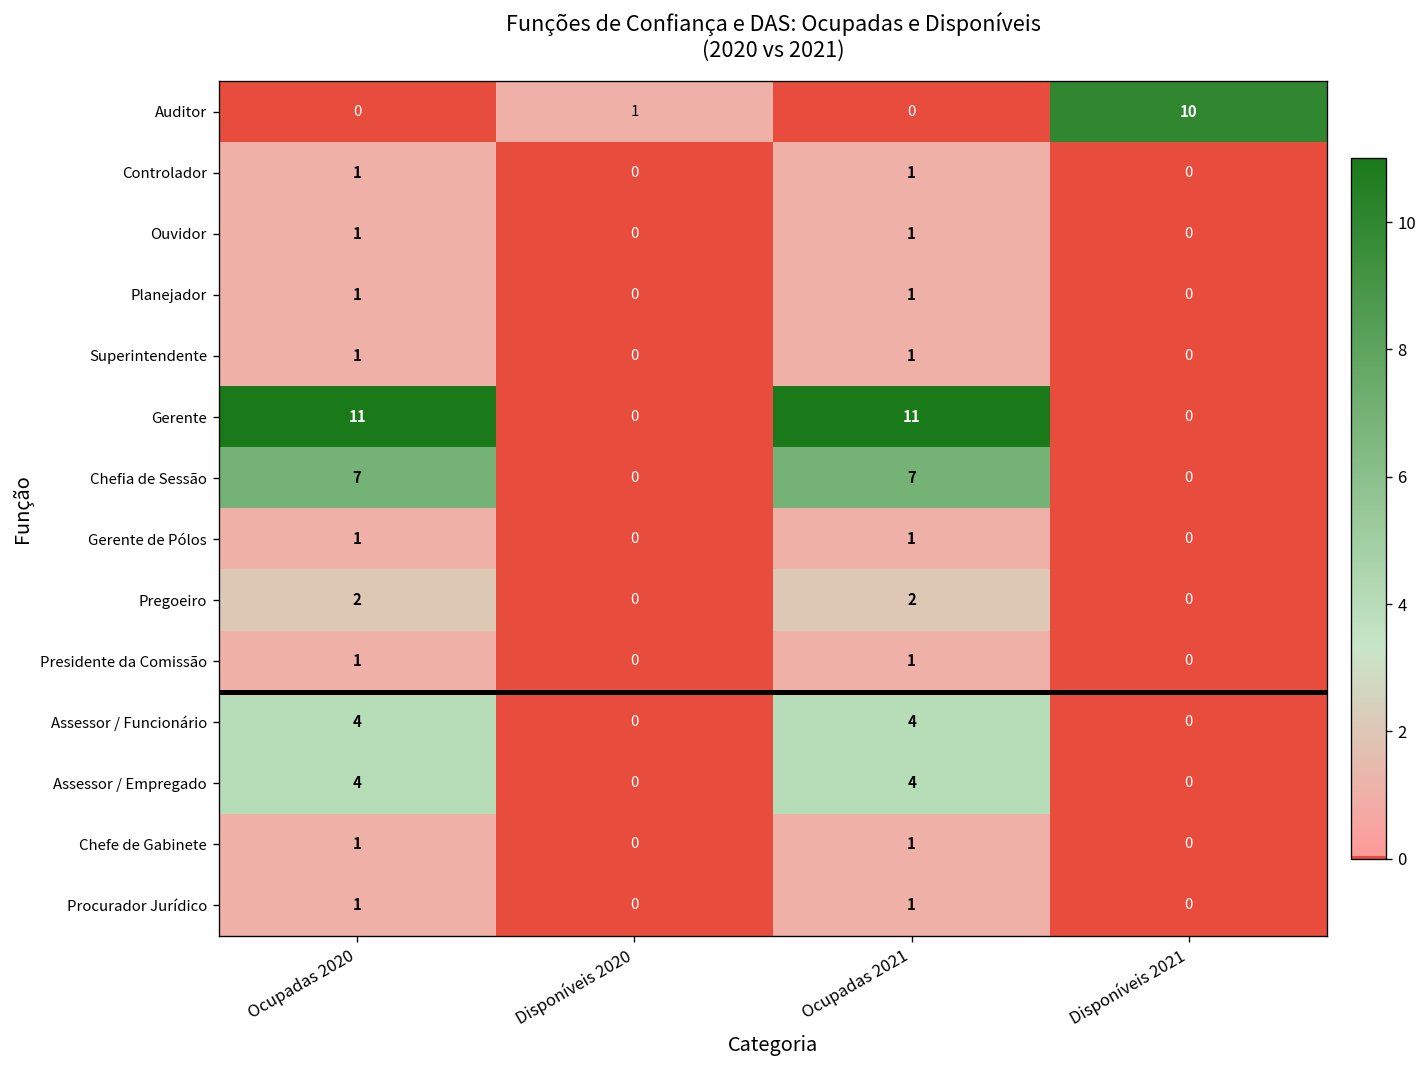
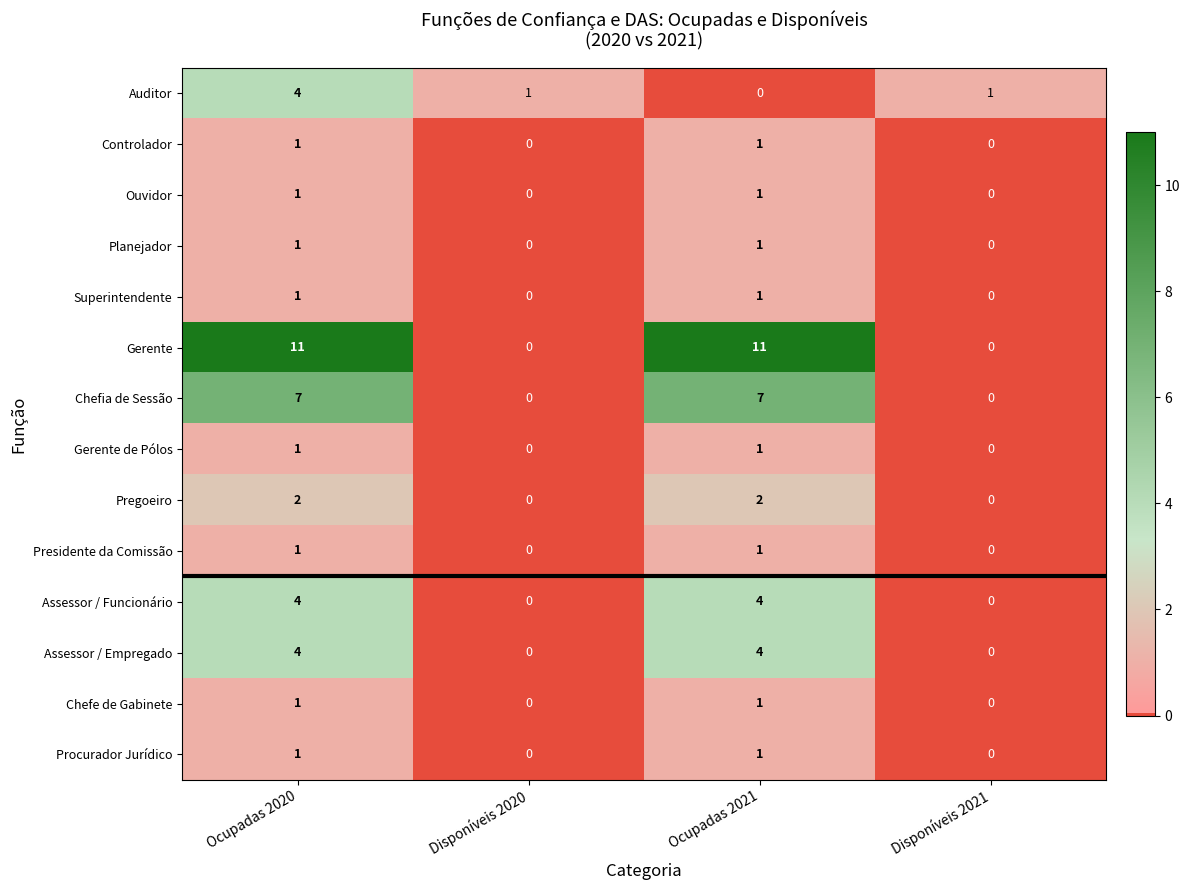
  {
    "Auditor": {
-     "Ocupadas 2020": 0,
+     "Ocupadas 2020": 4,
      "Disponíveis 2020": 1,
      "Ocupadas 2021": 0,
-     "Disponíveis 2021": 10
+     "Disponíveis 2021": 1
    },
    "Controlador": {
      "Ocupadas 2020": 1,
      "Disponíveis 2020": 0,
      "Ocupadas 2021": 1,
      "Disponíveis 2021": 0
    },
    "Ouvidor": {
      "Ocupadas 2020": 1,
      "Disponíveis 2020": 0,
      "Ocupadas 2021": 1,
      "Disponíveis 2021": 0
    },
    "Planejador": {
      "Ocupadas 2020": 1,
      "Disponíveis 2020": 0,
      "Ocupadas 2021": 1,
      "Disponíveis 2021": 0
    },
    "Superintendente": {
      "Ocupadas 2020": 1,
      "Disponíveis 2020": 0,
      "Ocupadas 2021": 1,
      "Disponíveis 2021": 0
    },
    "Gerente": {
      "Ocupadas 2020": 11,
      "Disponíveis 2020": 0,
      "Ocupadas 2021": 11,
      "Disponíveis 2021": 0
    },
    "Chefia de Sessão": {
      "Ocupadas 2020": 7,
      "Disponíveis 2020": 0,
      "Ocupadas 2021": 7,
      "Disponíveis 2021": 0
    },
    "Gerente de Pólos": {
      "Ocupadas 2020": 1,
      "Disponíveis 2020": 0,
      "Ocupadas 2021": 1,
      "Disponíveis 2021": 0
    },
    "Pregoeiro": {
      "Ocupadas 2020": 2,
      "Disponíveis 2020": 0,
      "Ocupadas 2021": 2,
      "Disponíveis 2021": 0
    },
    "Presidente da Comissão": {
      "Ocupadas 2020": 1,
      "Disponíveis 2020": 0,
      "Ocupadas 2021": 1,
      "Disponíveis 2021": 0
    },
    "Assessor / Funcionário": {
      "Ocupadas 2020": 4,
      "Disponíveis 2020": 0,
      "Ocupadas 2021": 4,
      "Disponíveis 2021": 0
    },
    "Assessor / Empregado": {
      "Ocupadas 2020": 4,
      "Disponíveis 2020": 0,
      "Ocupadas 2021": 4,
      "Disponíveis 2021": 0
    },
    "Chefe de Gabinete": {
      "Ocupadas 2020": 1,
      "Disponíveis 2020": 0,
      "Ocupadas 2021": 1,
      "Disponíveis 2021": 0
    },
    "Procurador Jurídico": {
      "Ocupadas 2020": 1,
      "Disponíveis 2020": 0,
      "Ocupadas 2021": 1,
      "Disponíveis 2021": 0
    }
  }
